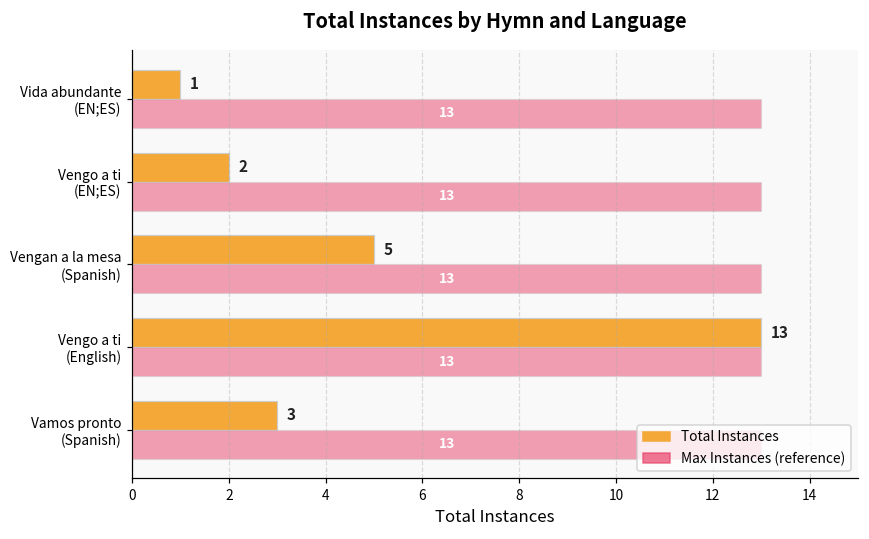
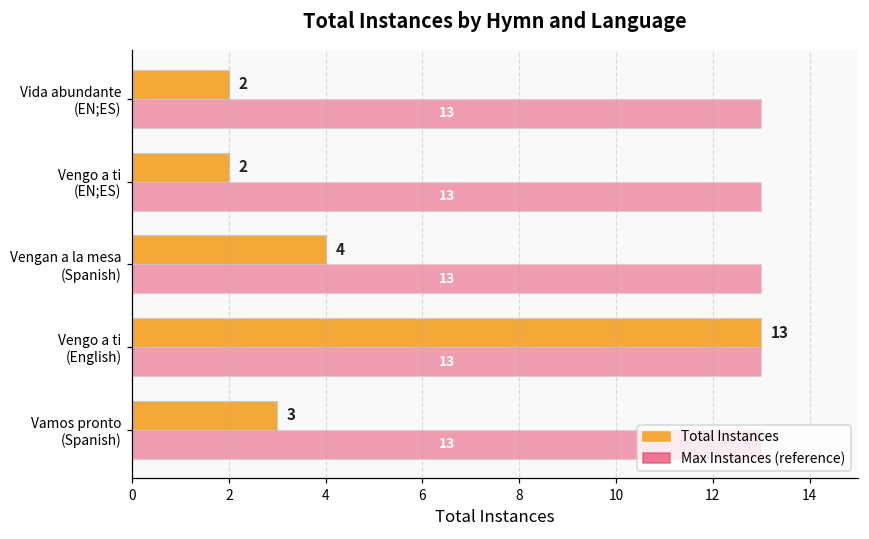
  {
    "Total Instances": {
-     "Vida abundante (EN;ES)": 1,
+     "Vida abundante (EN;ES)": 2,
      "Vengo a ti (EN;ES)": 2,
-     "Vengan a la mesa (Spanish)": 5,
+     "Vengan a la mesa (Spanish)": 4,
      "Vengo a ti (English)": 13,
      "Vamos pronto (Spanish)": 3
    },
    "Max Instances (reference)": {
      "Vida abundante (EN;ES)": 13,
      "Vengo a ti (EN;ES)": 13,
      "Vengan a la mesa (Spanish)": 13,
      "Vengo a ti (English)": 13
    }
  }
